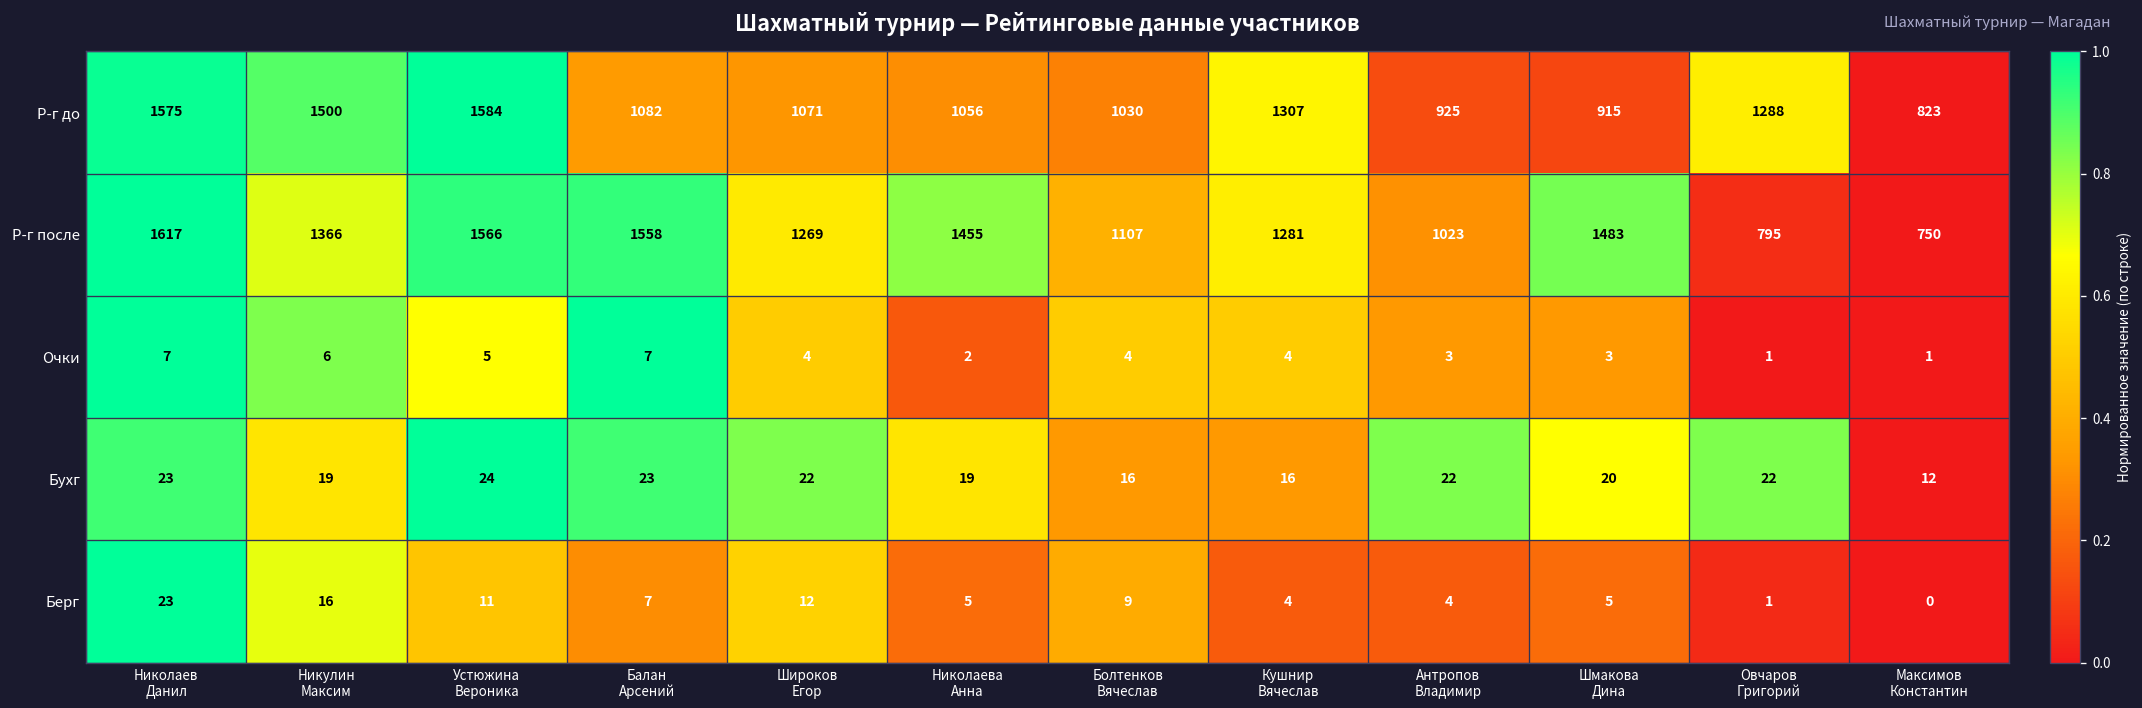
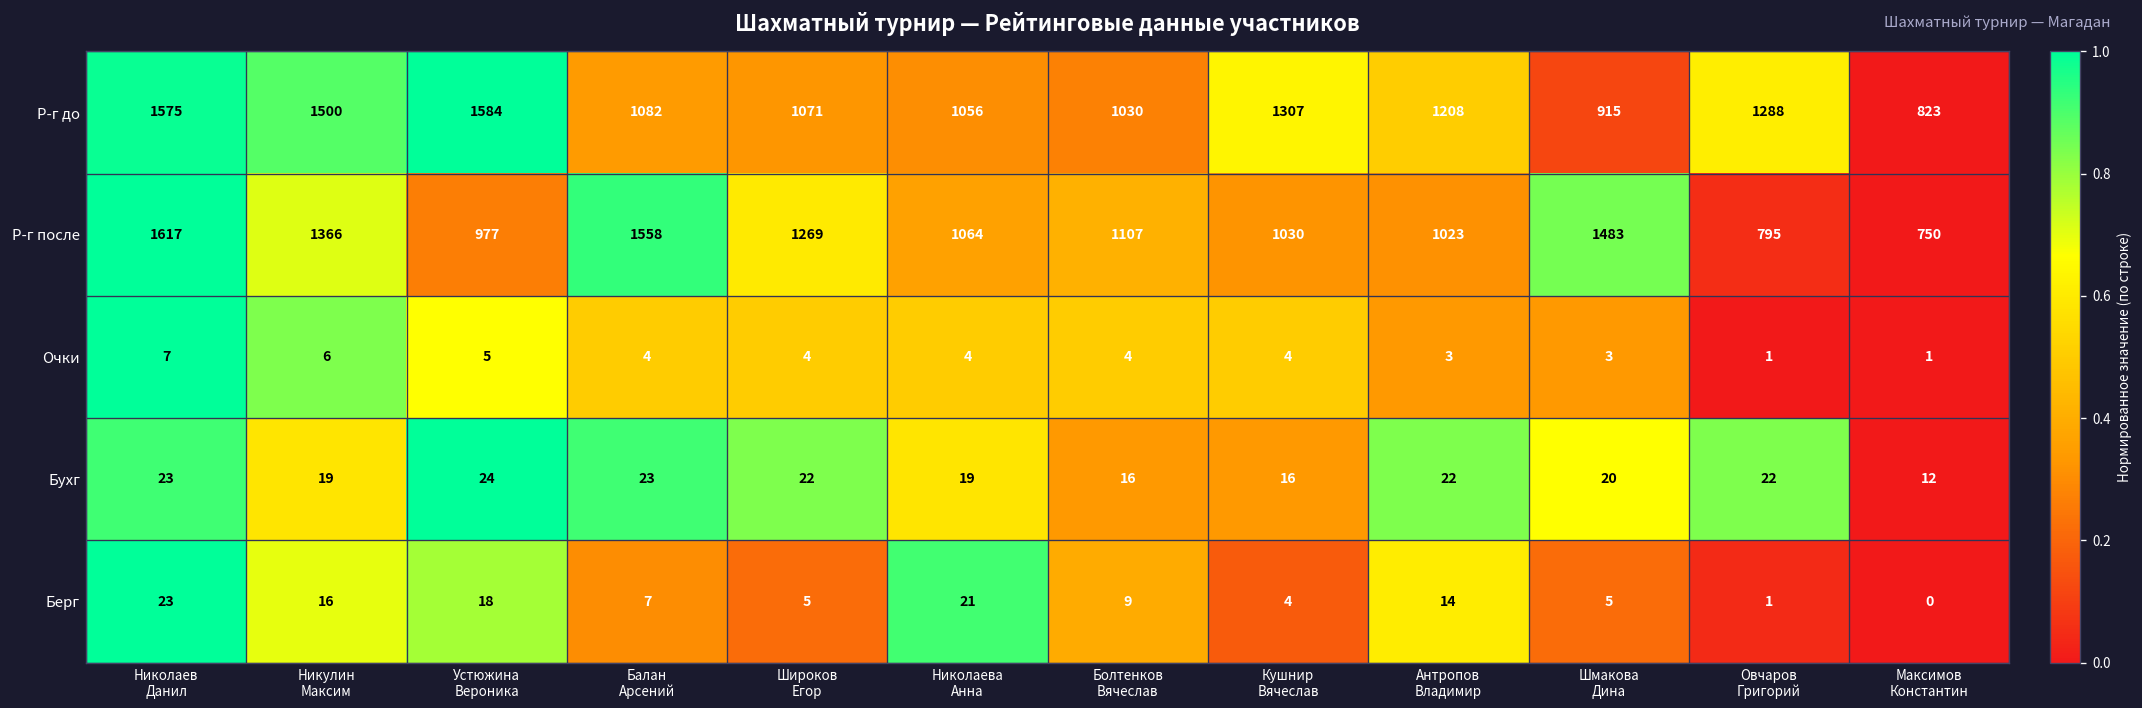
  {
    "Р-г до": {
      "Николаев Данил": 1575,
      "Никулин Максим": 1500,
      "Устюжина Вероника": 1584,
      "Балан Арсений": 1082,
      "Широков Егор": 1071,
      "Николаева Анна": 1056,
      "Болтенков Вячеслав": 1030,
      "Кушнир Вячеслав": 1307,
-     "Антропов Владимир": 925,
+     "Антропов Владимир": 1208,
      "Шмакова Дина": 915,
      "Овчаров Григорий": 1288,
      "Максимов Константин": 823
    },
    "Р-г после": {
      "Николаев Данил": 1617,
      "Никулин Максим": 1366,
-     "Устюжина Вероника": 1566,
+     "Устюжина Вероника": 977,
      "Балан Арсений": 1558,
      "Широков Егор": 1269,
-     "Николаева Анна": 1455,
+     "Николаева Анна": 1064,
      "Болтенков Вячеслав": 1107,
-     "Кушнир Вячеслав": 1281,
+     "Кушнир Вячеслав": 1030,
      "Антропов Владимир": 1023,
      "Шмакова Дина": 1483,
      "Овчаров Григорий": 795,
      "Максимов Константин": 750
    },
    "Очки": {
      "Николаев Данил": 7,
      "Никулин Максим": 6,
      "Устюжина Вероника": 5,
-     "Балан Арсений": 7,
+     "Балан Арсений": 4,
      "Широков Егор": 4,
-     "Николаева Анна": 2,
+     "Николаева Анна": 4,
      "Болтенков Вячеслав": 4,
      "Кушнир Вячеслав": 4,
      "Антропов Владимир": 3,
      "Шмакова Дина": 3,
      "Овчаров Григорий": 1,
      "Максимов Константин": 1
    },
    "Бухг": {
      "Николаев Данил": 23,
      "Никулин Максим": 19,
      "Устюжина Вероника": 24,
      "Балан Арсений": 23,
      "Широков Егор": 22,
      "Николаева Анна": 19,
      "Болтенков Вячеслав": 16,
      "Кушнир Вячеслав": 16,
      "Антропов Владимир": 22,
      "Шмакова Дина": 20,
      "Овчаров Григорий": 22,
      "Максимов Константин": 12
    },
    "Берг": {
      "Николаев Данил": 23,
      "Никулин Максим": 16,
-     "Устюжина Вероника": 11,
+     "Устюжина Вероника": 18,
      "Балан Арсений": 7,
-     "Широков Егор": 12,
-     "Николаева Анна": 5,
+     "Широков Егор": 5,
+     "Николаева Анна": 21,
      "Болтенков Вячеслав": 9,
      "Кушнир Вячеслав": 4,
-     "Антропов Владимир": 4,
+     "Антропов Владимир": 14,
      "Шмакова Дина": 5,
      "Овчаров Григорий": 1,
      "Максимов Константин": 0
    }
  }
